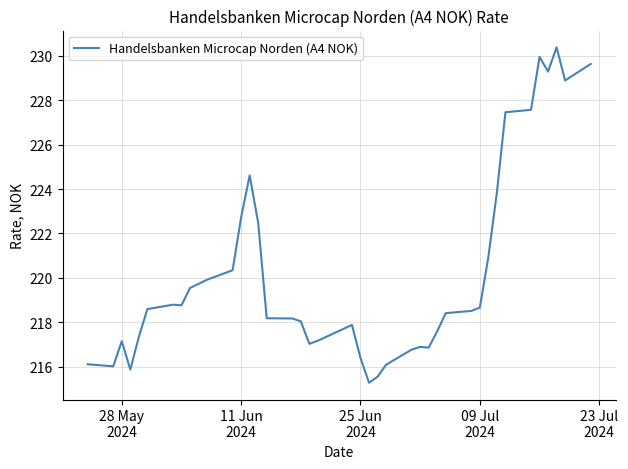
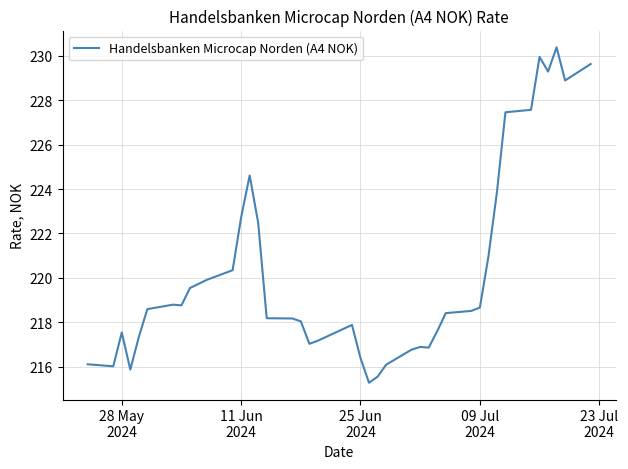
  {
-   "28 May 2024": 217.2,
+   "28 May 2024": 217.6,
    "11 Jun 2024": 222.7,
    "25 Jun 2024": 216.4,
    "09 Jul 2024": 218.7
  }
